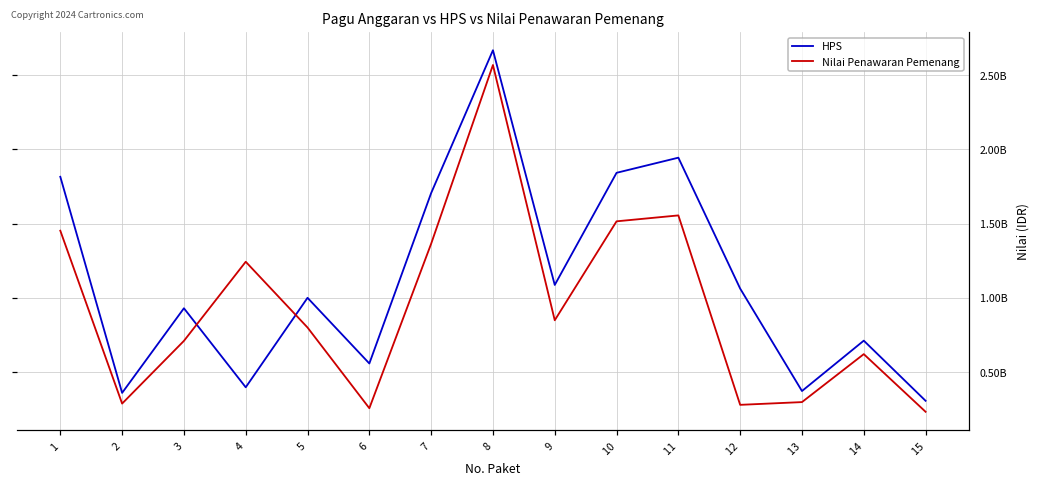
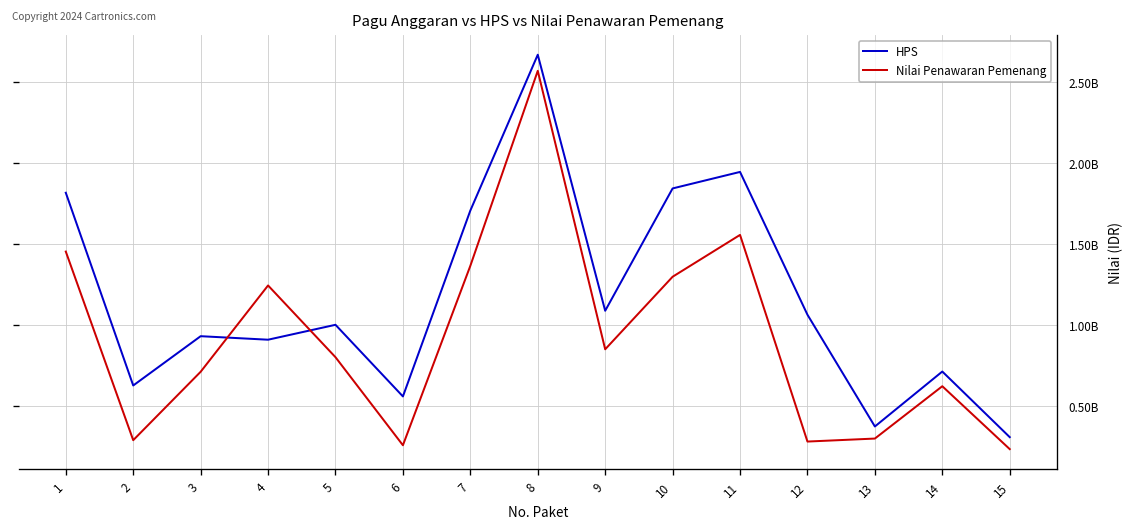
  {
    "HPS": {
      "1": 1810000000,
-     "2": 360000000,
+     "2": 630000000,
      "3": 930000000,
-     "4": 400000000,
+     "4": 910000000,
      "5": 1000000000,
      "6": 560000000,
      "7": 1700000000,
      "8": 2670000000,
      "9": 1090000000,
      "10": 1840000000,
      "11": 1940000000,
      "12": 1060000000,
      "13": 370000000,
      "14": 710000000,
      "15": 310000000
    },
    "Nilai Penawaran Pemenang": {
      "1": 1450000000,
      "2": 290000000,
      "3": 710000000,
      "4": 1240000000,
      "5": 800000000,
      "6": 260000000,
      "7": 1360000000,
      "8": 2570000000,
      "9": 850000000,
-     "10": 1510000000,
+     "10": 1300000000,
      "11": 1550000000,
      "12": 280000000,
      "13": 300000000,
      "14": 620000000,
      "15": 230000000
    }
  }
